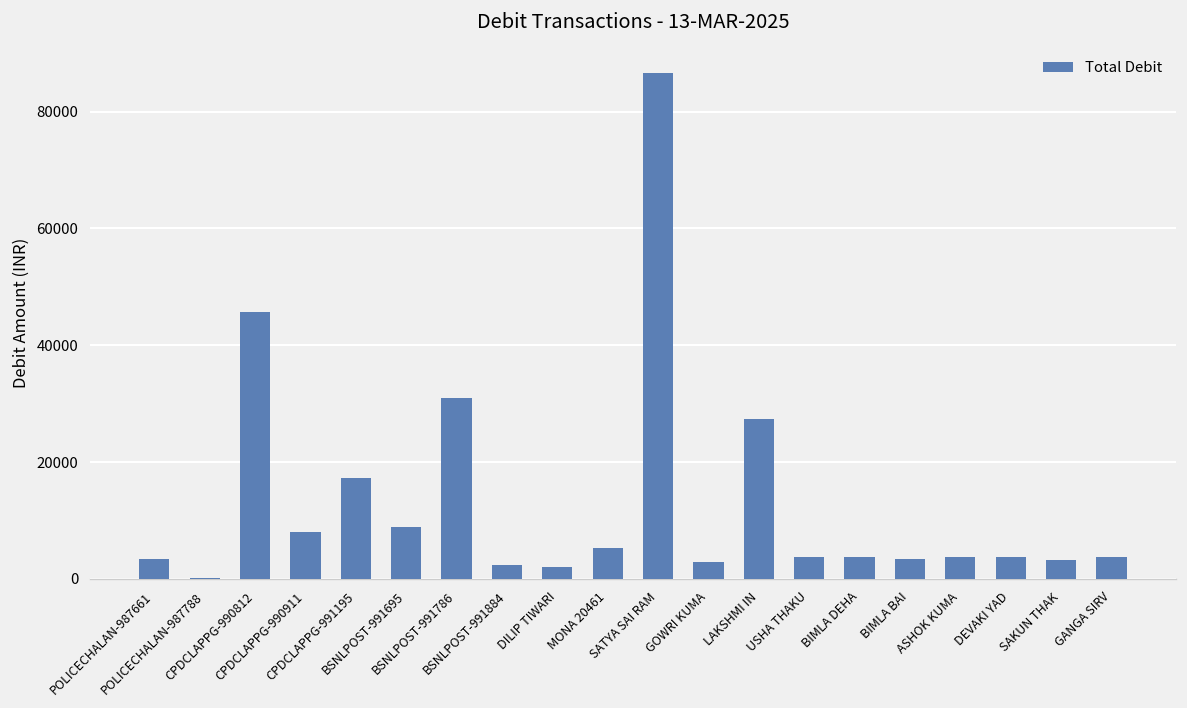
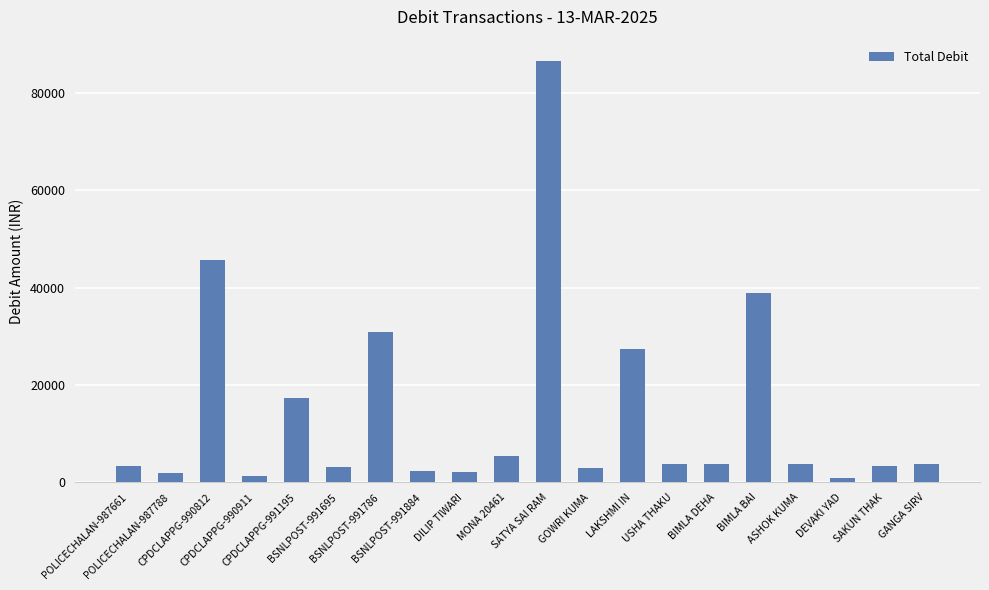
  {
    "POLICECHALAN-987661": 3000,
-   "POLICECHALAN-987788": 0,
+   "POLICECHALAN-987788": 2000,
    "CPDCLAPPG-990812": 46000,
-   "CPDCLAPPG-990911": 8000,
+   "CPDCLAPPG-990911": 1000,
    "CPDCLAPPG-991195": 17000,
-   "BSNLPOST-991695": 9000,
+   "BSNLPOST-991695": 3000,
    "BSNLPOST-991786": 31000,
    "BSNLPOST-991884": 2000,
    "DILIP TIWARI": 2000,
    "MONA 20461": 5000,
    "SATYA SAI RAM": 87000,
    "GOWRI KUMA": 3000,
    "LAKSHMI IN": 27000,
    "USHA THAKU": 4000,
    "BIMLA DEHA": 4000,
-   "BIMLA BAI": 3000,
+   "BIMLA BAI": 39000,
    "ASHOK KUMA": 4000,
-   "DEVAKI YAD": 4000,
+   "DEVAKI YAD": 1000,
    "SAKUN THAK": 3000,
    "GANGA SIRV": 4000
  }
